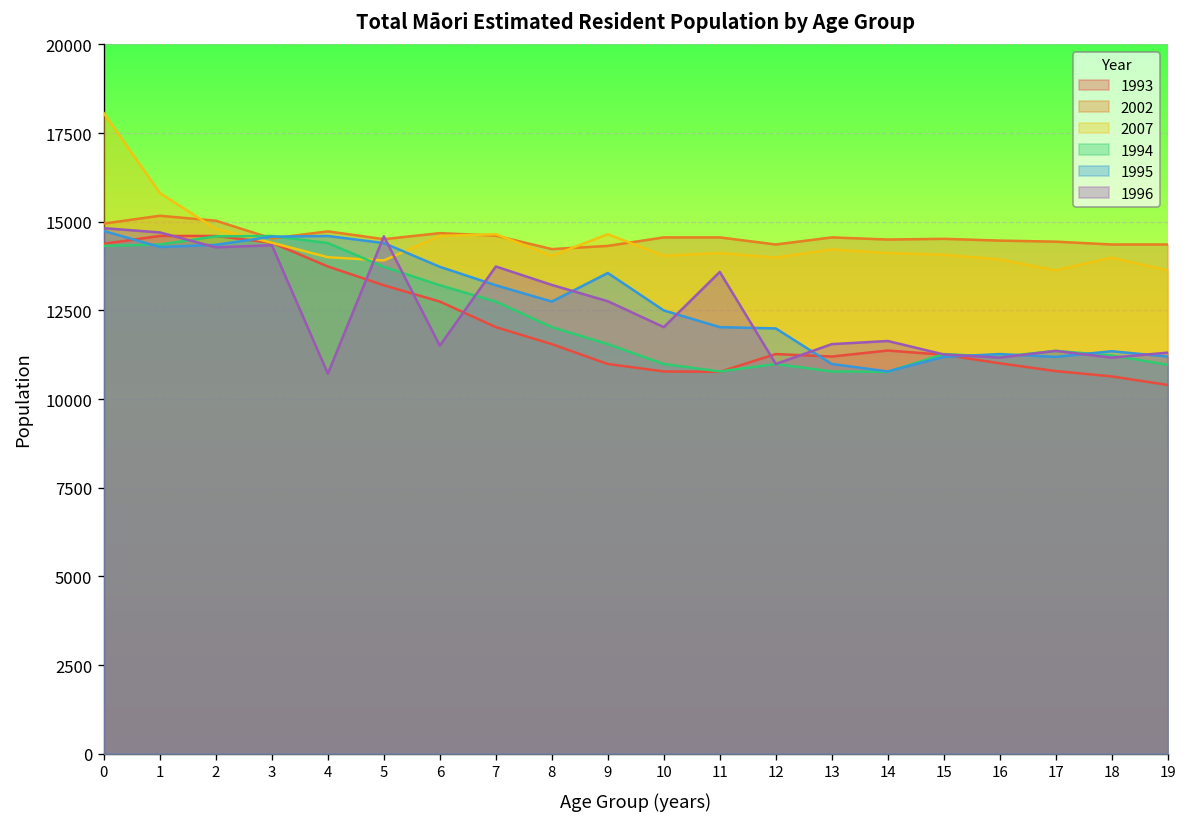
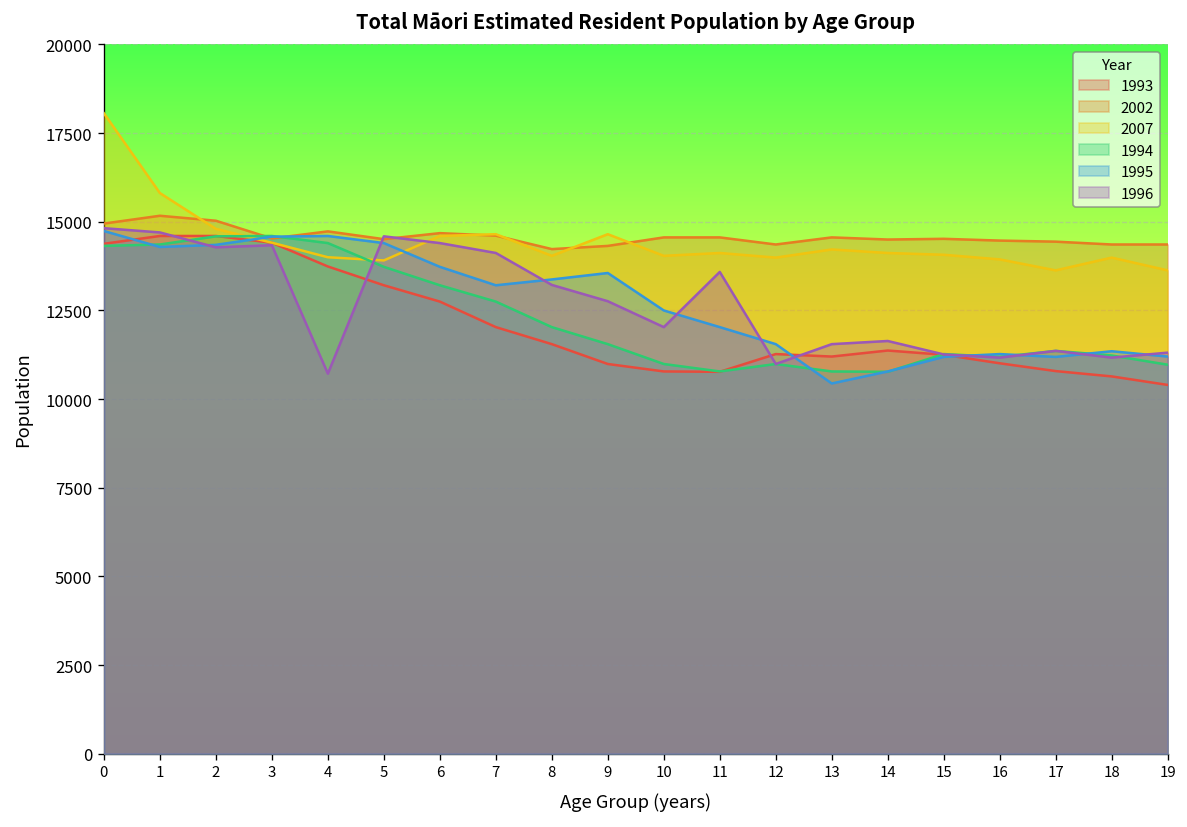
  {
    "1994": {
      "4": 14400,
      "5": 13700,
      "6": 13200,
      "7": 12800,
      "8": 12000,
      "9": 11600,
      "10": 11000,
      "13": 10800,
      "19": 11000
    },
    "1995": {
      "4": 14600,
      "5": 14400,
      "6": 13700,
      "7": 13200,
-     "8": 12800,
+     "8": 13400,
      "9": 13600,
      "10": 12500,
      "11": 12000,
-     "12": 12000,
-     "13": 11000,
+     "12": 11600,
+     "13": 10400,
      "17": 11200,
      "18": 11400,
      "19": 11200
    },
    "1996": {
      "1": 14700,
      "4": 10700,
-     "6": 11500,
-     "7": 13700,
+     "6": 14400,
+     "7": 14100,
      "8": 13200,
      "9": 12800,
      "10": 12000,
      "11": 13600,
      "13": 11600,
      "14": 11600,
      "19": 11300
    }
  }
